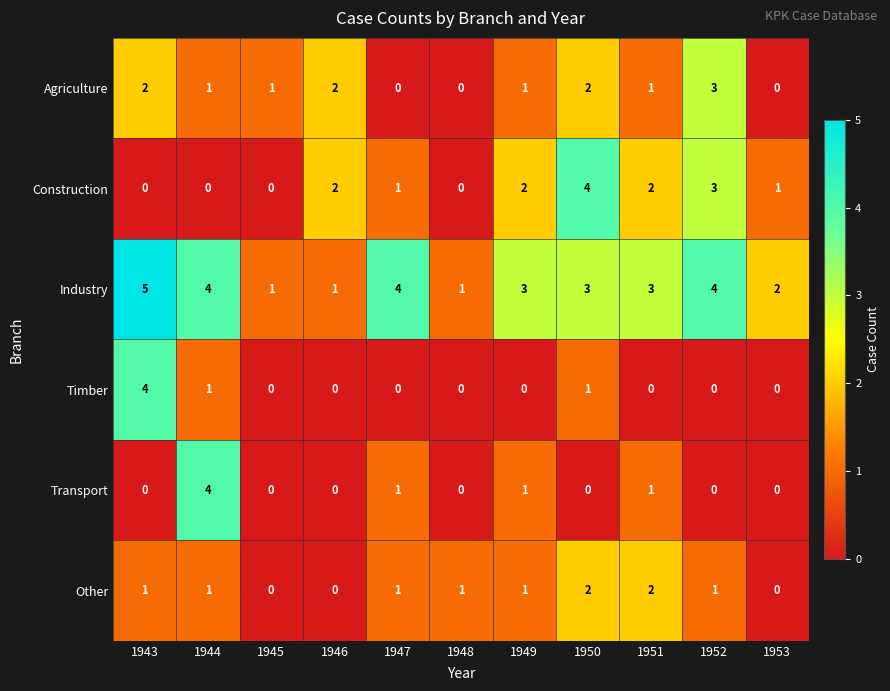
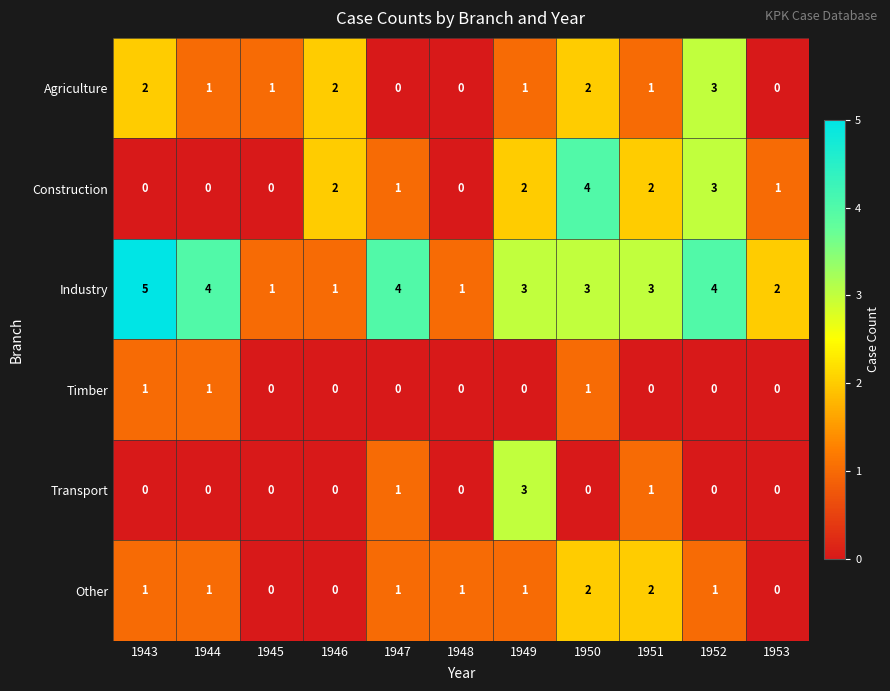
  {
    "Agriculture": {
      "1943": 2,
      "1944": 1,
      "1945": 1,
      "1946": 2,
      "1947": 0,
      "1948": 0,
      "1949": 1,
      "1950": 2,
      "1951": 1,
      "1952": 3,
      "1953": 0
    },
    "Construction": {
      "1943": 0,
      "1944": 0,
      "1945": 0,
      "1946": 2,
      "1947": 1,
      "1948": 0,
      "1949": 2,
      "1950": 4,
      "1951": 2,
      "1952": 3,
      "1953": 1
    },
    "Industry": {
      "1943": 5,
      "1944": 4,
      "1945": 1,
      "1946": 1,
      "1947": 4,
      "1948": 1,
      "1949": 3,
      "1950": 3,
      "1951": 3,
      "1952": 4,
      "1953": 2
    },
    "Timber": {
-     "1943": 4,
+     "1943": 1,
      "1944": 1,
      "1945": 0,
      "1946": 0,
      "1947": 0,
      "1948": 0,
      "1949": 0,
      "1950": 1,
      "1951": 0,
      "1952": 0,
      "1953": 0
    },
    "Transport": {
      "1943": 0,
-     "1944": 4,
+     "1944": 0,
      "1945": 0,
      "1946": 0,
      "1947": 1,
      "1948": 0,
-     "1949": 1,
+     "1949": 3,
      "1950": 0,
      "1951": 1,
      "1952": 0,
      "1953": 0
    },
    "Other": {
      "1943": 1,
      "1944": 1,
      "1945": 0,
      "1946": 0,
      "1947": 1,
      "1948": 1,
      "1949": 1,
      "1950": 2,
      "1951": 2,
      "1952": 1,
      "1953": 0
    }
  }
